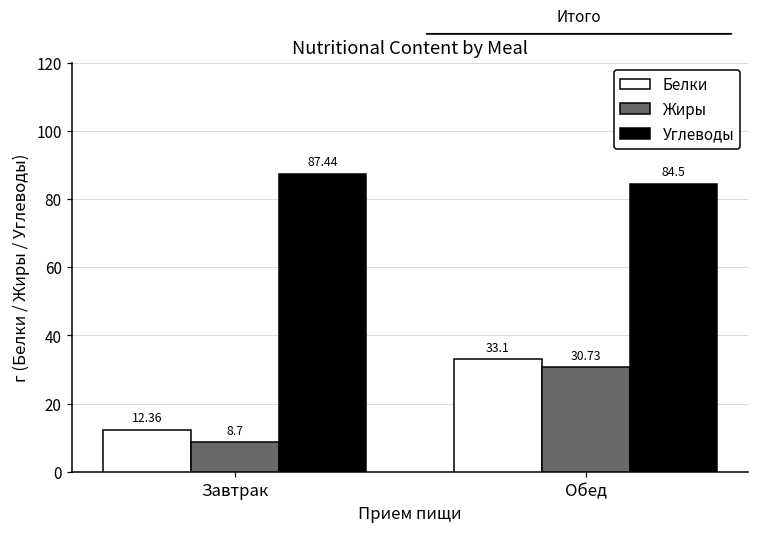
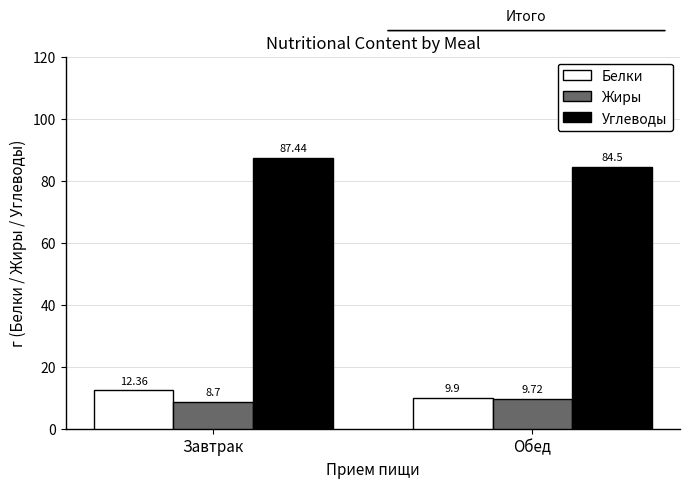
  {
    "Белки": {
      "Завтрак": 12.36,
-     "Обед": 33.1
+     "Обед": 9.9
    },
    "Жиры": {
      "Завтрак": 8.7,
-     "Обед": 30.73
+     "Обед": 9.72
    },
    "Углеводы": {
      "Завтрак": 87.44,
      "Обед": 84.5
    }
  }
